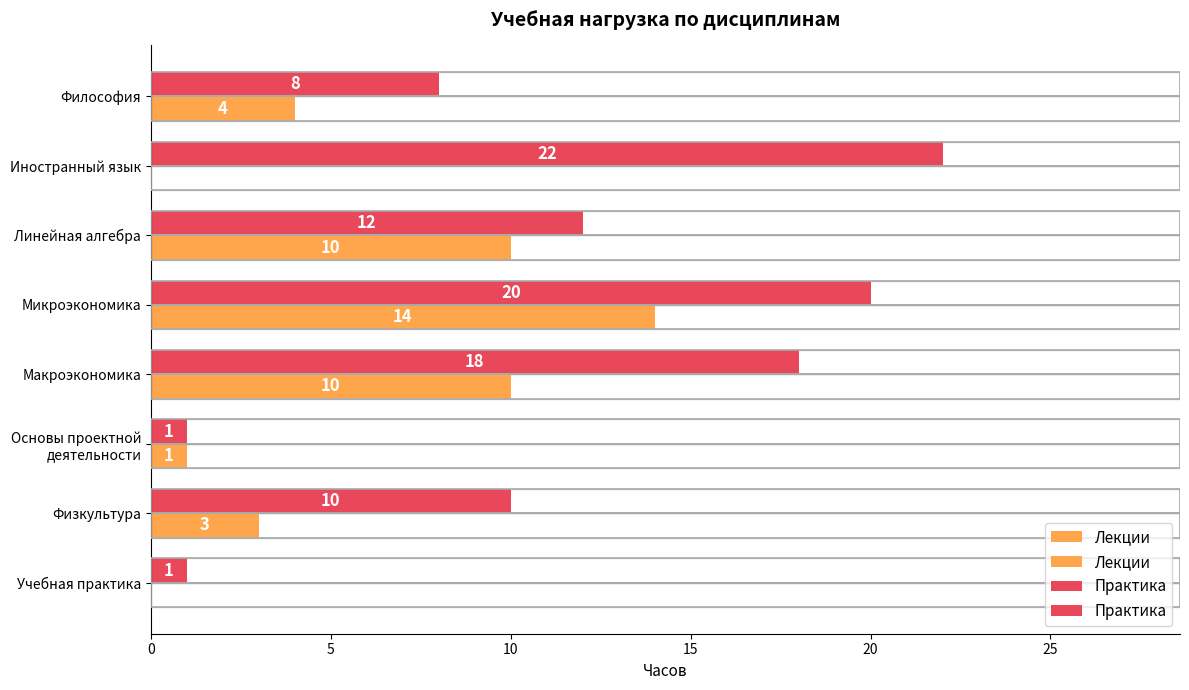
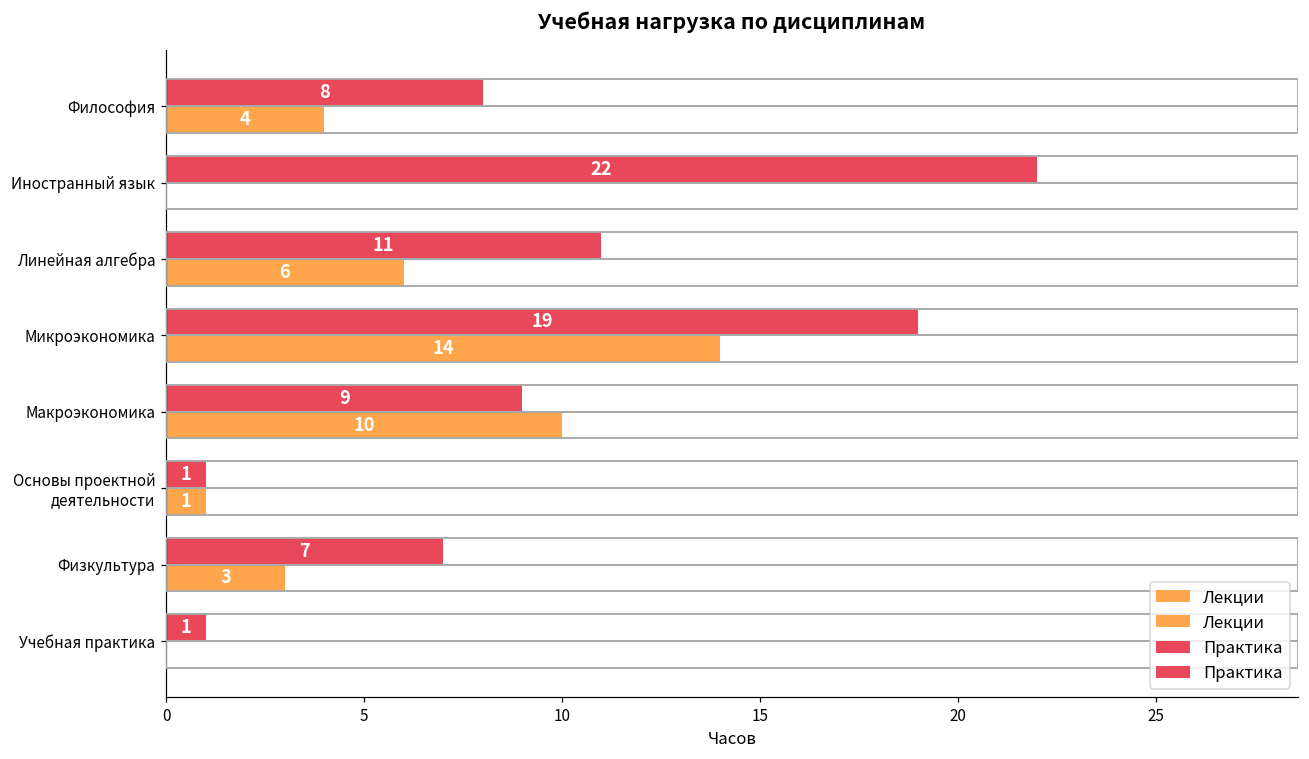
  {
    "Лекции": {
-     "Линейная алгебра": 10
+     "Линейная алгебра": 6
    },
    "Практика": {
-     "Линейная алгебра": 12,
-     "Микроэкономика": 20,
-     "Макроэкономика": 18,
-     "Физкультура": 10
+     "Линейная алгебра": 11,
+     "Микроэкономика": 19,
+     "Макроэкономика": 9,
+     "Физкультура": 7
    }
  }
